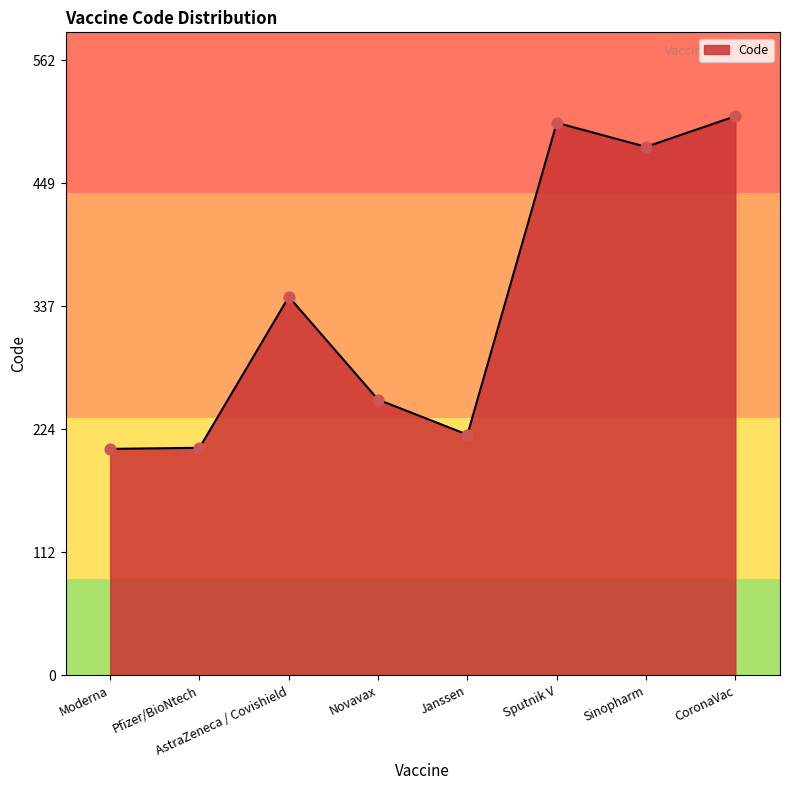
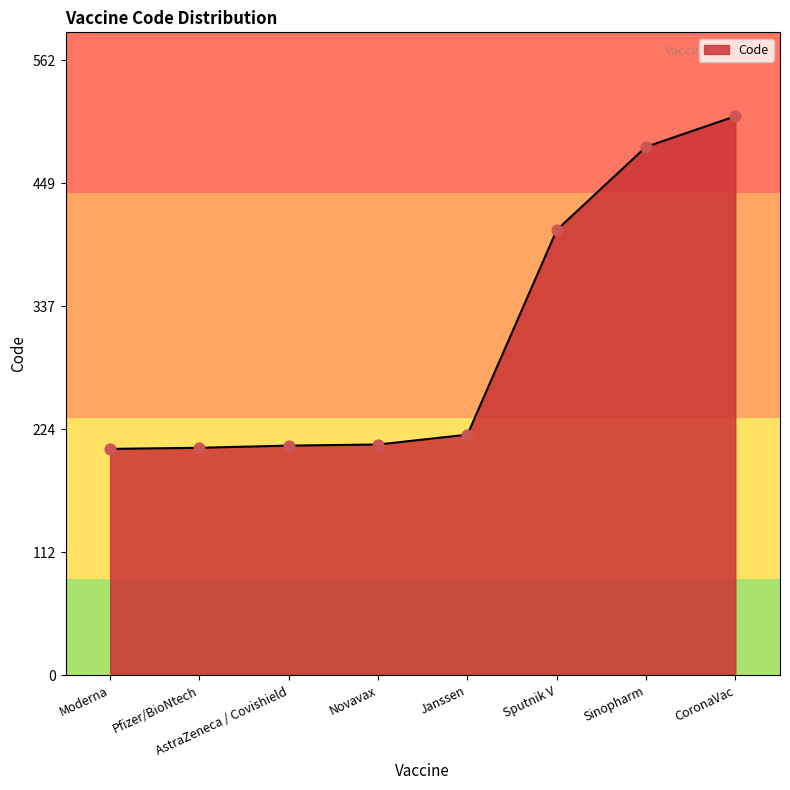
  {
    "Moderna": 207,
    "Pfizer/BioNtech": 208,
-   "AstraZeneca / Covishield": 346,
-   "Novavax": 252,
+   "AstraZeneca / Covishield": 210,
+   "Novavax": 211,
    "Janssen": 220,
-   "Sputnik V": 505,
+   "Sputnik V": 407,
    "Sinopharm": 483,
    "CoronaVac": 511
  }
